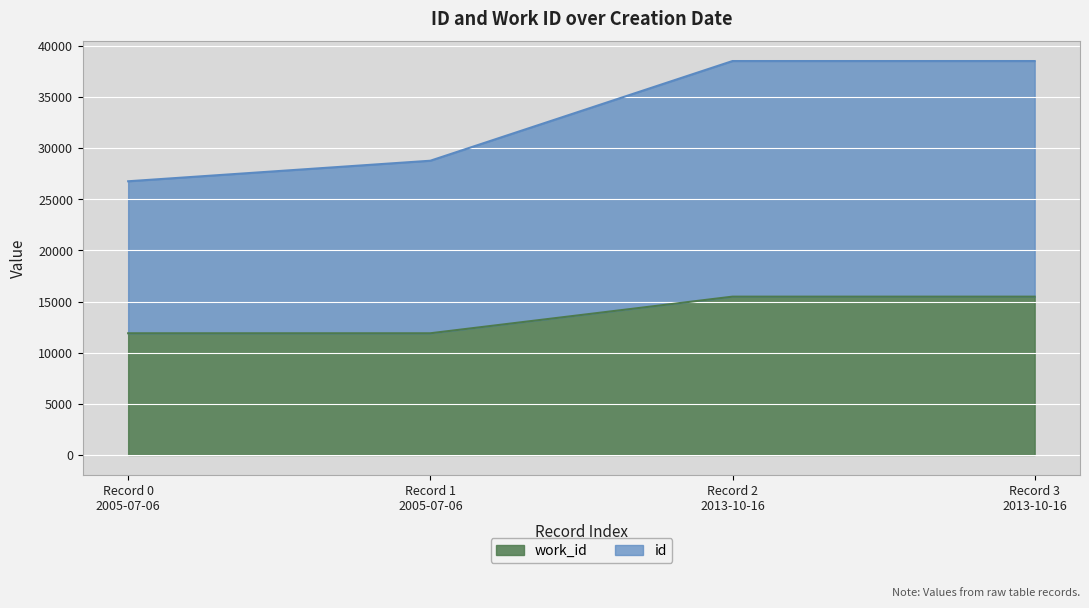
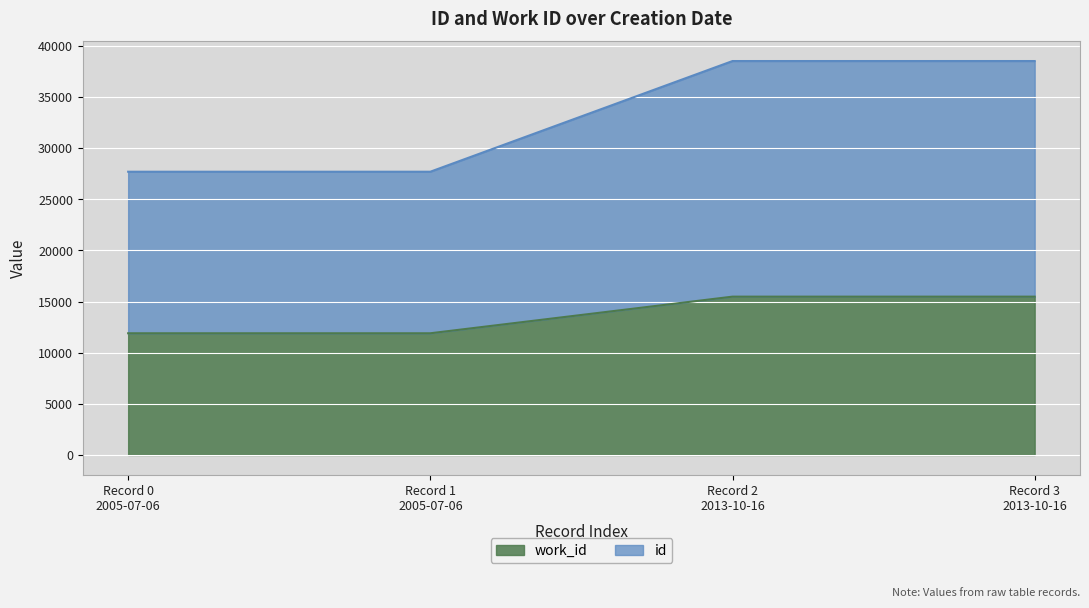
  {
    "work_id": {
      "Record 0 2005-07-06": 11900,
      "Record 1 2005-07-06": 11900,
      "Record 2 2013-10-16": 15500,
      "Record 3 2013-10-16": 15500
    },
    "id": {
-     "Record 0 2005-07-06": 14900,
-     "Record 1 2005-07-06": 16900,
+     "Record 0 2005-07-06": 15800,
+     "Record 1 2005-07-06": 15800,
      "Record 2 2013-10-16": 23000,
      "Record 3 2013-10-16": 23000
    }
  }
